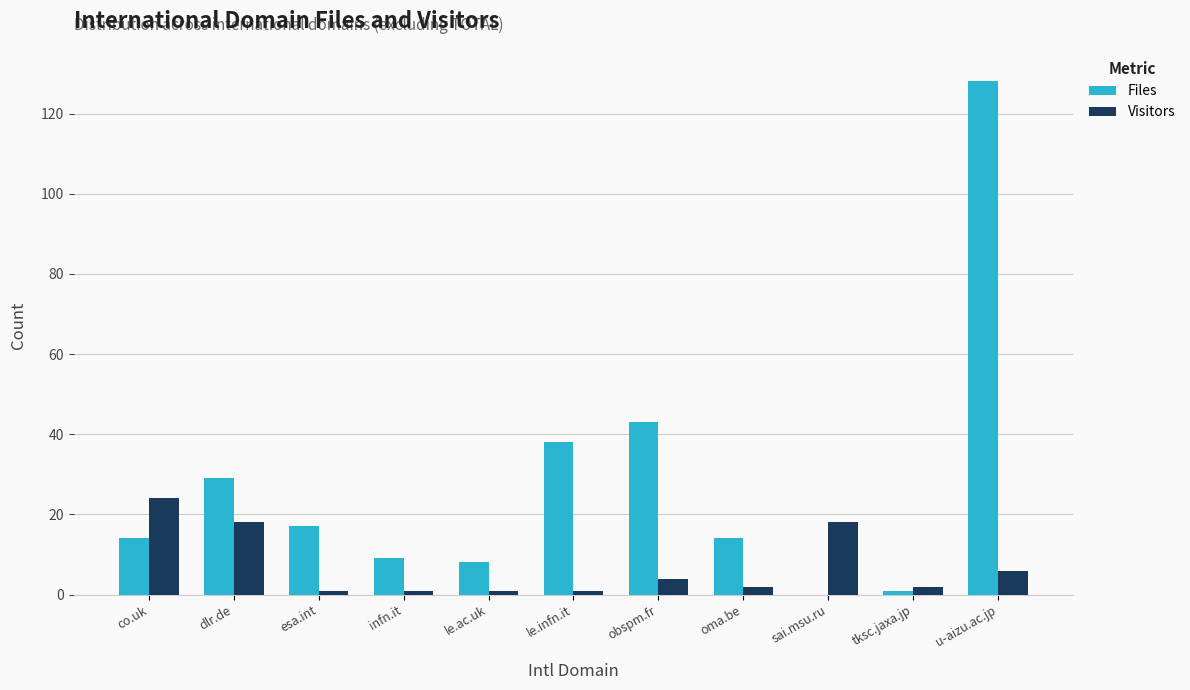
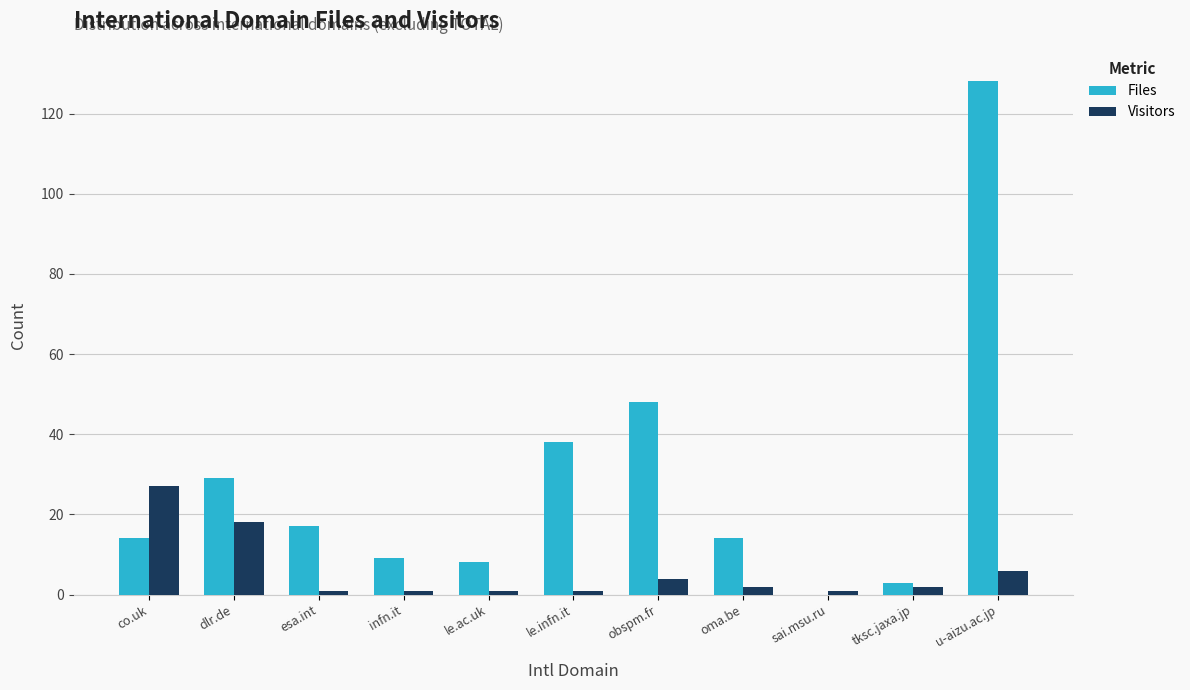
  {
    "Files": {
      "co.uk": 14,
      "dlr.de": 29,
      "esa.int": 17,
      "infn.it": 9,
      "le.ac.uk": 8,
      "le.infn.it": 38,
-     "obspm.fr": 43,
+     "obspm.fr": 48,
      "oma.be": 14,
      "sai.msu.ru": 0,
-     "tksc.jaxa.jp": 1,
+     "tksc.jaxa.jp": 3,
      "u-aizu.ac.jp": 128
    },
    "Visitors": {
-     "co.uk": 24,
+     "co.uk": 27,
      "dlr.de": 18,
      "esa.int": 1,
      "infn.it": 1,
      "le.ac.uk": 1,
      "le.infn.it": 1,
      "obspm.fr": 4,
      "oma.be": 2,
-     "sai.msu.ru": 18,
+     "sai.msu.ru": 1,
      "tksc.jaxa.jp": 2,
      "u-aizu.ac.jp": 6
    }
  }
